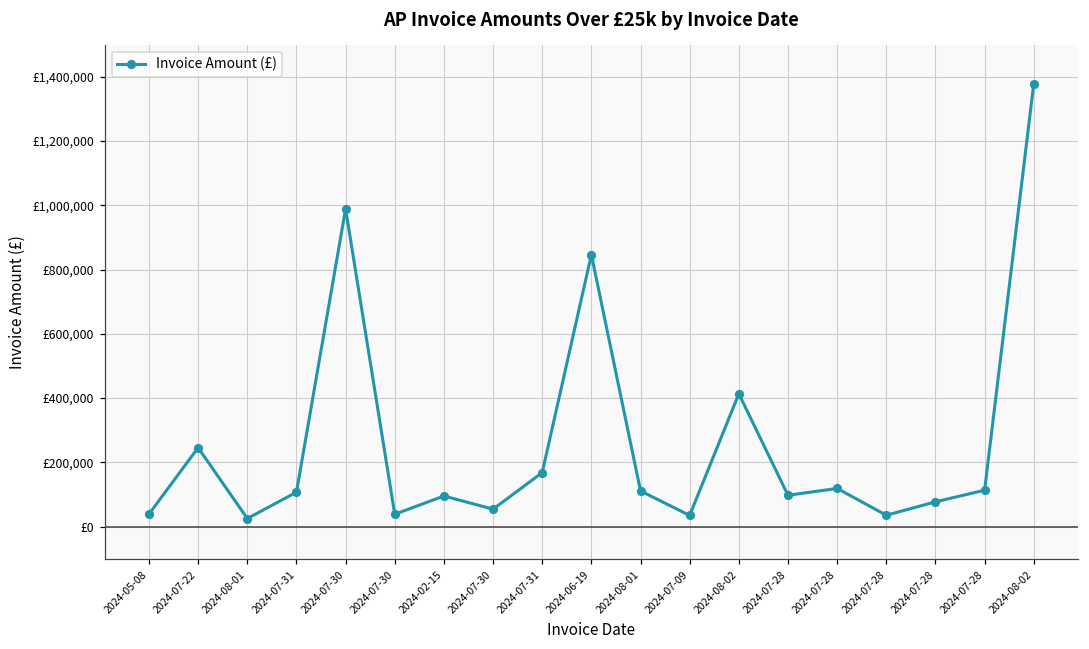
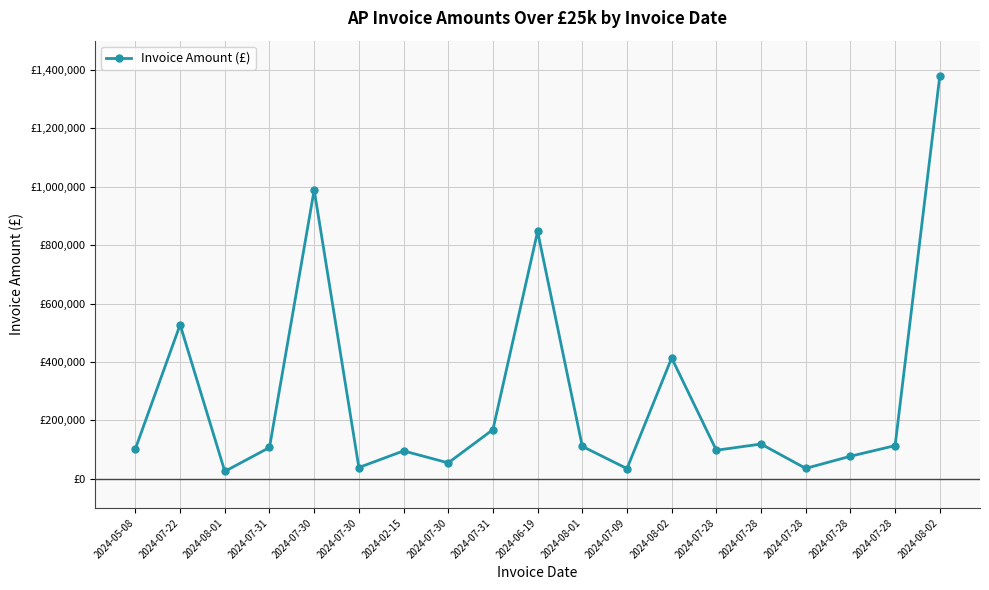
  {
-   "2024-05-08": "£40,000",
-   "2024-07-22": "£250,000",
+   "2024-05-08": "£100,000",
+   "2024-07-22": "£530,000",
    "2024-02-15": "£100,000",
    "2024-06-19": "£850,000",
    "2024-07-09": "£30,000"
  }
